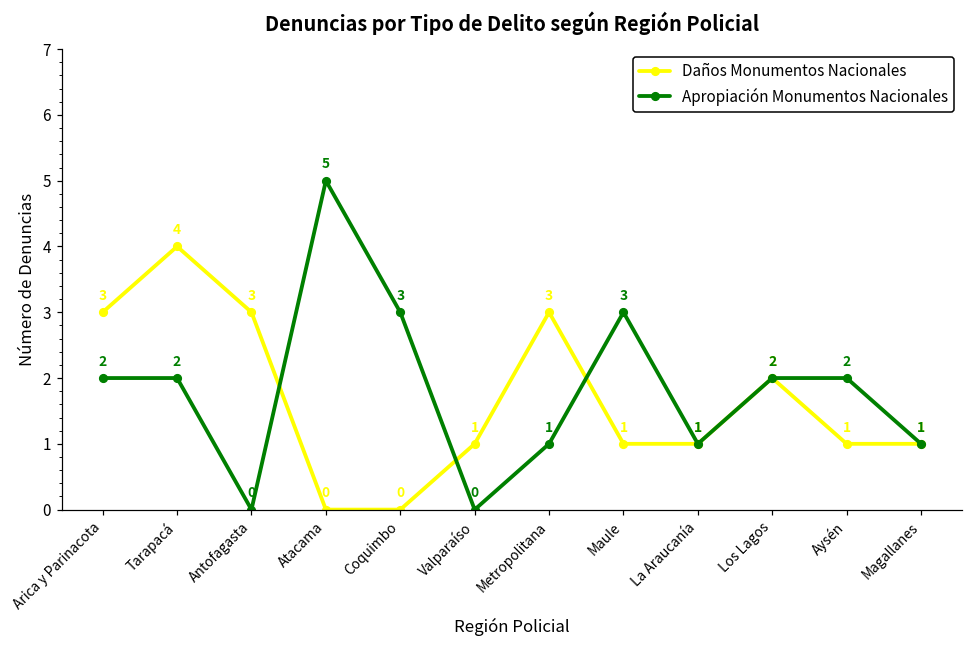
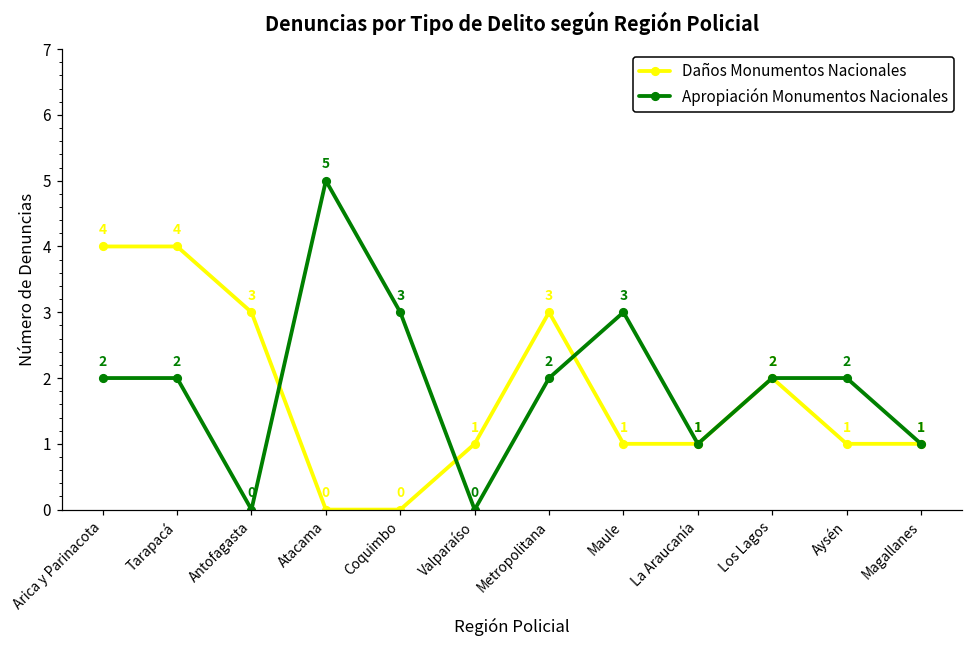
  {
    "Daños Monumentos Nacionales": {
-     "Arica y Parinacota": 3,
+     "Arica y Parinacota": 4,
      "Tarapacá": 4,
      "Antofagasta": 3,
      "Atacama": 0,
      "Coquimbo": 0,
      "Valparaíso": 1,
      "Metropolitana": 3,
      "Maule": 1,
      "Aysén": 1
    },
    "Apropiación Monumentos Nacionales": {
      "Arica y Parinacota": 2,
      "Tarapacá": 2,
      "Antofagasta": 0,
      "Atacama": 5,
      "Coquimbo": 3,
      "Valparaíso": 0,
-     "Metropolitana": 1,
+     "Metropolitana": 2,
      "Maule": 3,
      "Aysén": 2
    }
  }
